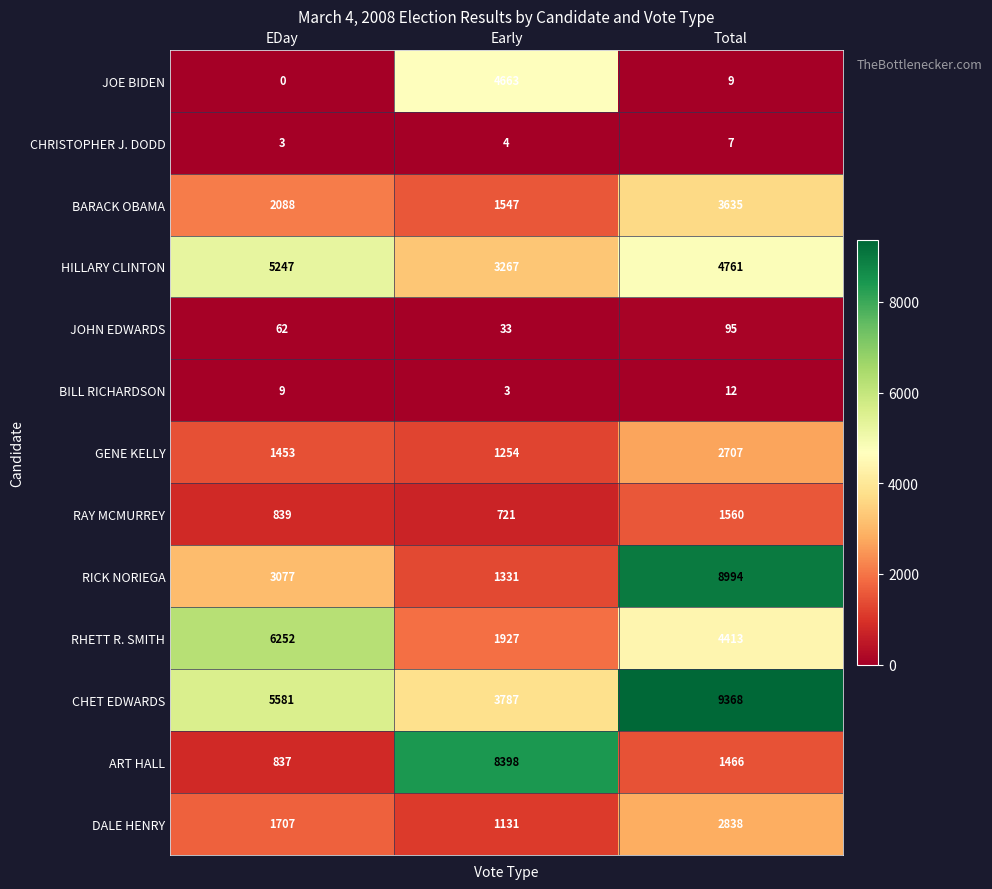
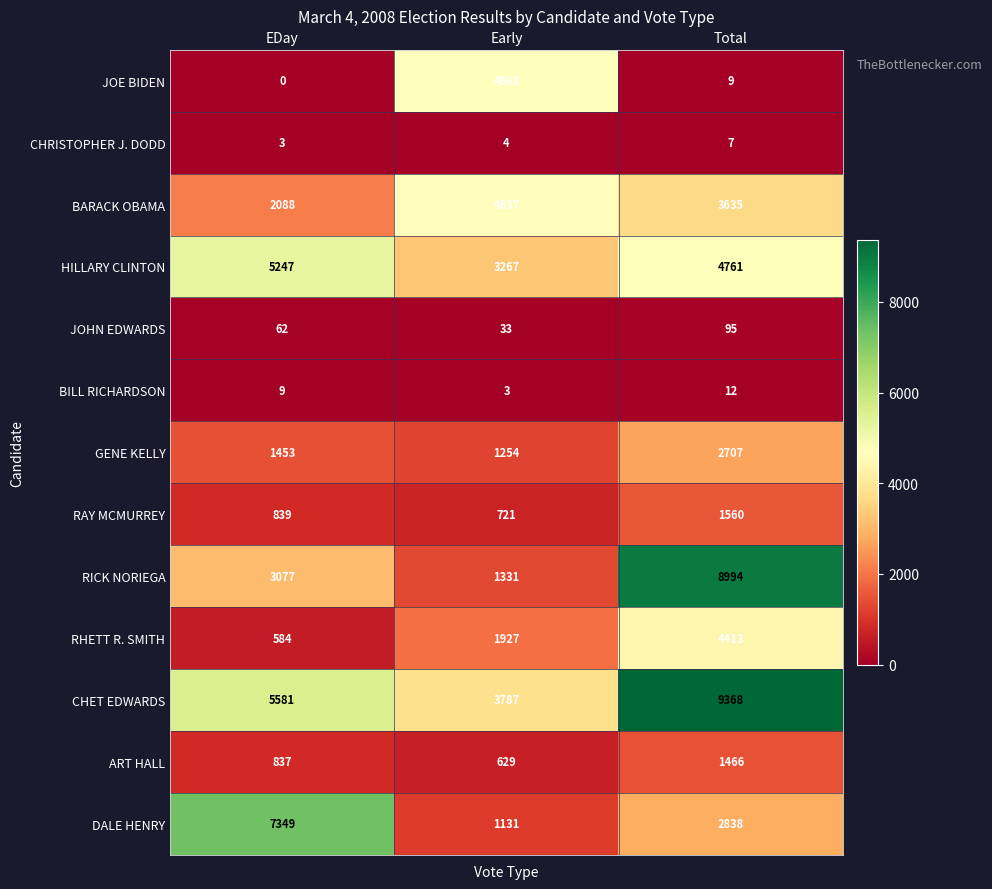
  {
    "JOE BIDEN": {
      "EDay": 0,
      "Early": 4663,
      "Total": 9
    },
    "CHRISTOPHER J. DODD": {
      "EDay": 3,
      "Early": 4,
      "Total": 7
    },
    "BARACK OBAMA": {
      "EDay": 2088,
-     "Early": 1547,
+     "Early": 4637,
      "Total": 3635
    },
    "HILLARY CLINTON": {
      "EDay": 5247,
      "Early": 3267,
      "Total": 4761
    },
    "JOHN EDWARDS": {
      "EDay": 62,
      "Early": 33,
      "Total": 95
    },
    "BILL RICHARDSON": {
      "EDay": 9,
      "Early": 3,
      "Total": 12
    },
    "GENE KELLY": {
      "EDay": 1453,
      "Early": 1254,
      "Total": 2707
    },
    "RAY MCMURREY": {
      "EDay": 839,
      "Early": 721,
      "Total": 1560
    },
    "RICK NORIEGA": {
      "EDay": 3077,
      "Early": 1331,
      "Total": 8994
    },
    "RHETT R. SMITH": {
-     "EDay": 6252,
+     "EDay": 584,
      "Early": 1927,
      "Total": 4413
    },
    "CHET EDWARDS": {
      "EDay": 5581,
      "Early": 3787,
      "Total": 9368
    },
    "ART HALL": {
      "EDay": 837,
-     "Early": 8398,
+     "Early": 629,
      "Total": 1466
    },
    "DALE HENRY": {
-     "EDay": 1707,
+     "EDay": 7349,
      "Early": 1131,
      "Total": 2838
    }
  }
